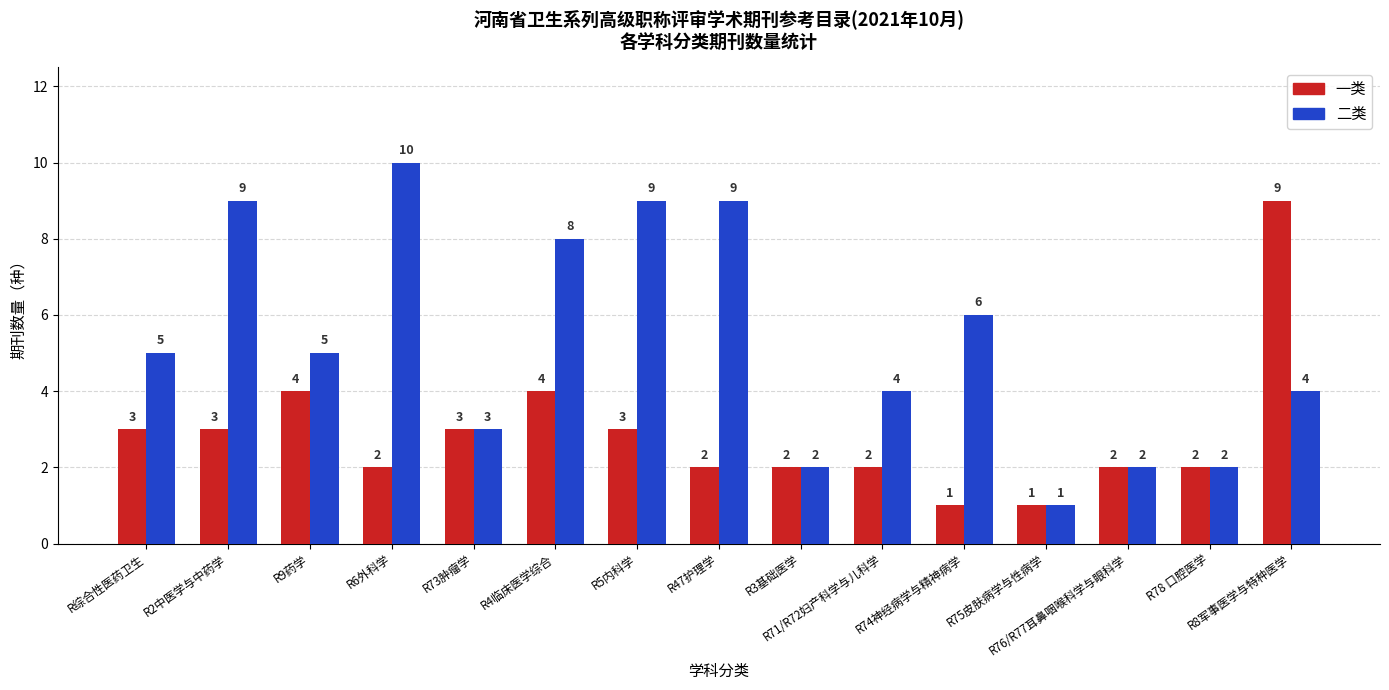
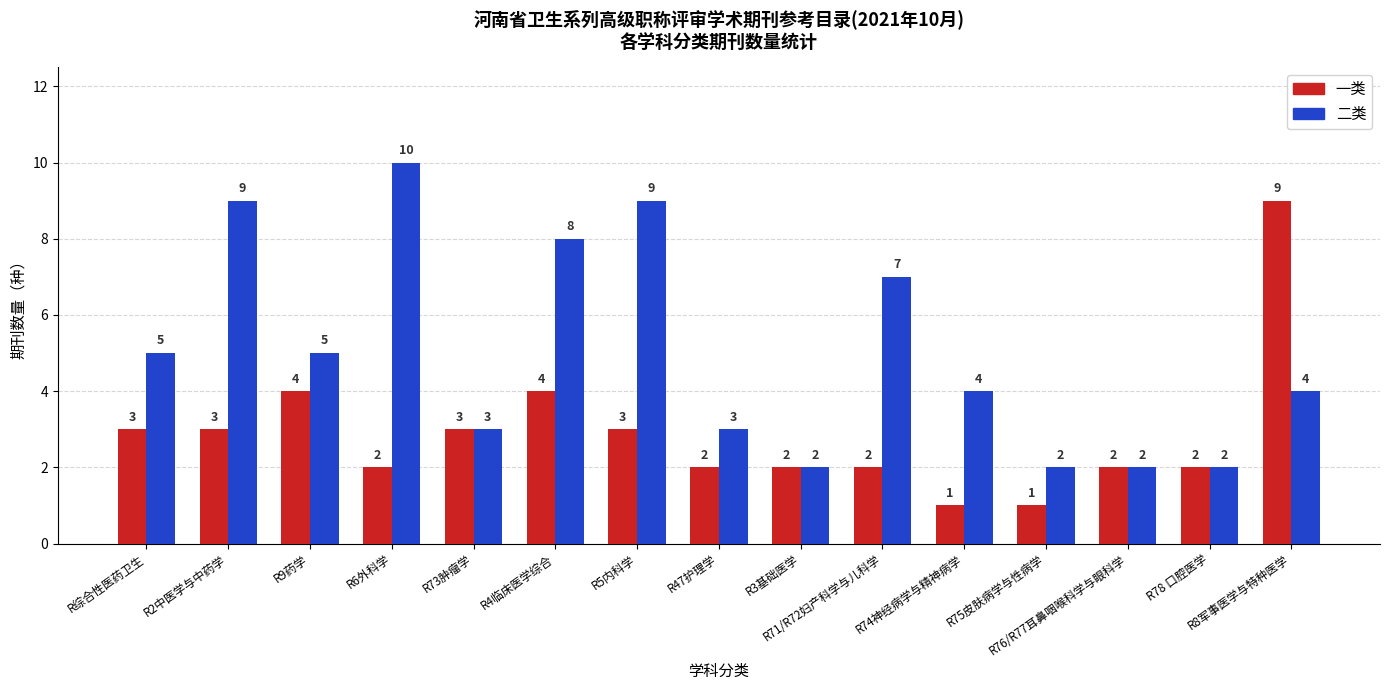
  {
    "一类": {
      "R综合性医药卫生": 3,
      "R2中医学与中药学": 3,
      "R9药学": 4,
      "R6外科学": 2,
      "R73肿瘤学": 3,
      "R4临床医学综合": 4,
      "R5内科学": 3,
      "R47护理学": 2,
      "R3基础医学": 2,
      "R71/R72妇产科学与儿科学": 2,
      "R74神经病学与精神病学": 1,
      "R75皮肤病学与性病学": 1,
      "R76/R77耳鼻咽喉科学与眼科学": 2,
      "R78 口腔医学": 2,
      "R8军事医学与特种医学": 9
    },
    "二类": {
      "R综合性医药卫生": 5,
      "R2中医学与中药学": 9,
      "R9药学": 5,
      "R6外科学": 10,
      "R73肿瘤学": 3,
      "R4临床医学综合": 8,
      "R5内科学": 9,
-     "R47护理学": 9,
+     "R47护理学": 3,
      "R3基础医学": 2,
-     "R71/R72妇产科学与儿科学": 4,
-     "R74神经病学与精神病学": 6,
-     "R75皮肤病学与性病学": 1,
+     "R71/R72妇产科学与儿科学": 7,
+     "R74神经病学与精神病学": 4,
+     "R75皮肤病学与性病学": 2,
      "R76/R77耳鼻咽喉科学与眼科学": 2,
      "R78 口腔医学": 2,
      "R8军事医学与特种医学": 4
    }
  }
